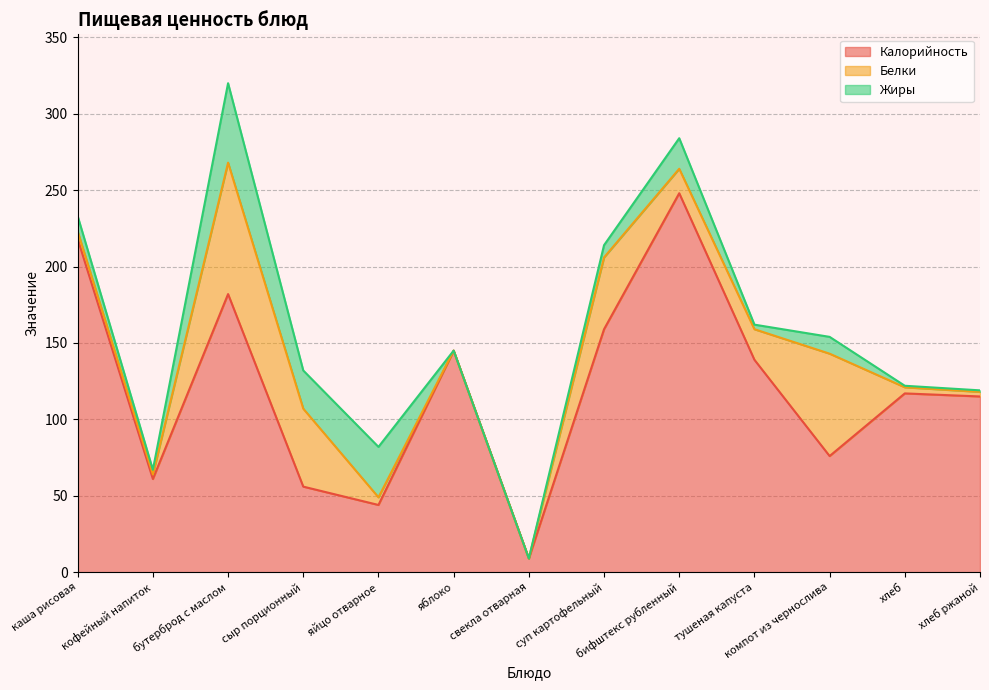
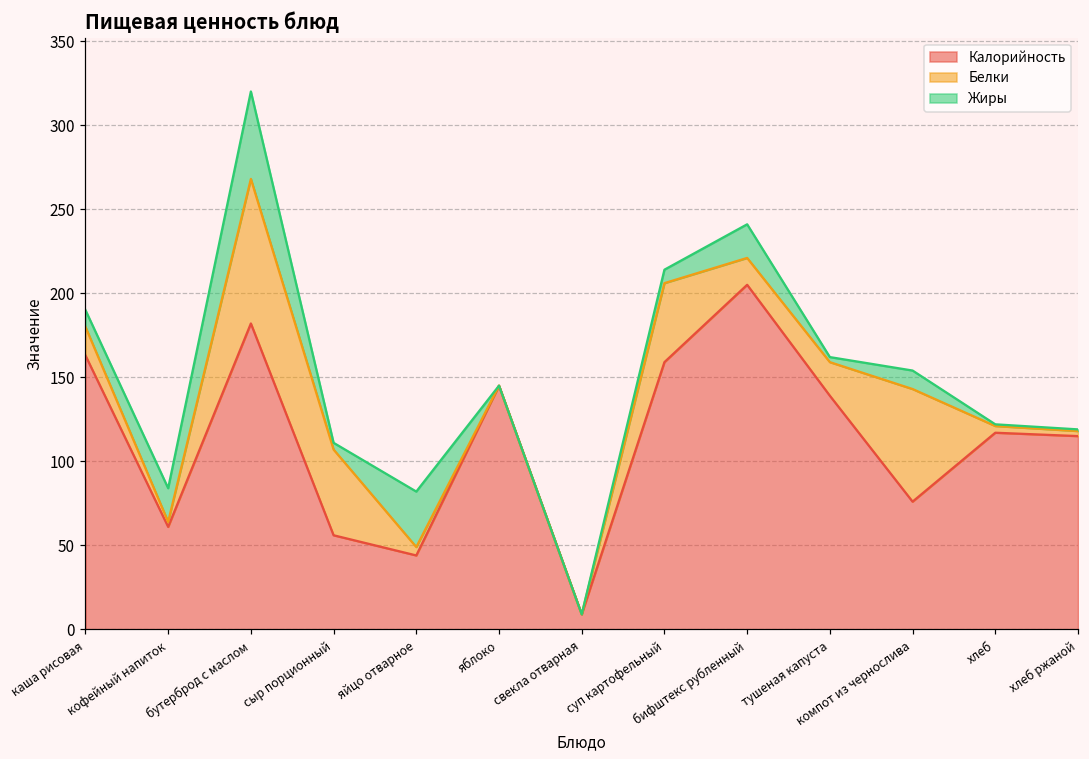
  {
    "Калорийность": {
-     "каша рисовая": 218,
+     "каша рисовая": 163,
      "кофейный напиток": 61,
      "бутерброд с маслом": 182,
      "сыр порционный": 56,
      "яйцо отварное": 44,
      "суп картофельный": 159,
-     "бифштекс рубленный": 248,
+     "бифштекс рубленный": 205,
      "тушеная капуста": 139,
      "компот из чернослива": 76,
      "хлеб": 117,
      "хлеб ржаной": 115
    },
    "Белки": {
-     "каша рисовая": 5,
+     "каша рисовая": 17,
      "кофейный напиток": 3,
      "бутерброд с маслом": 86,
      "сыр порционный": 51,
      "яйцо отварное": 5,
      "суп картофельный": 47,
      "бифштекс рубленный": 16,
      "тушеная капуста": 20,
      "компот из чернослива": 67
    },
    "Жиры": {
      "каша рисовая": 10,
-     "кофейный напиток": 3,
+     "кофейный напиток": 20,
      "бутерброд с маслом": 52,
-     "сыр порционный": 25,
+     "сыр порционный": 4,
      "яйцо отварное": 33,
      "суп картофельный": 8,
      "бифштекс рубленный": 20,
      "тушеная капуста": 3,
      "компот из чернослива": 11
    }
  }
